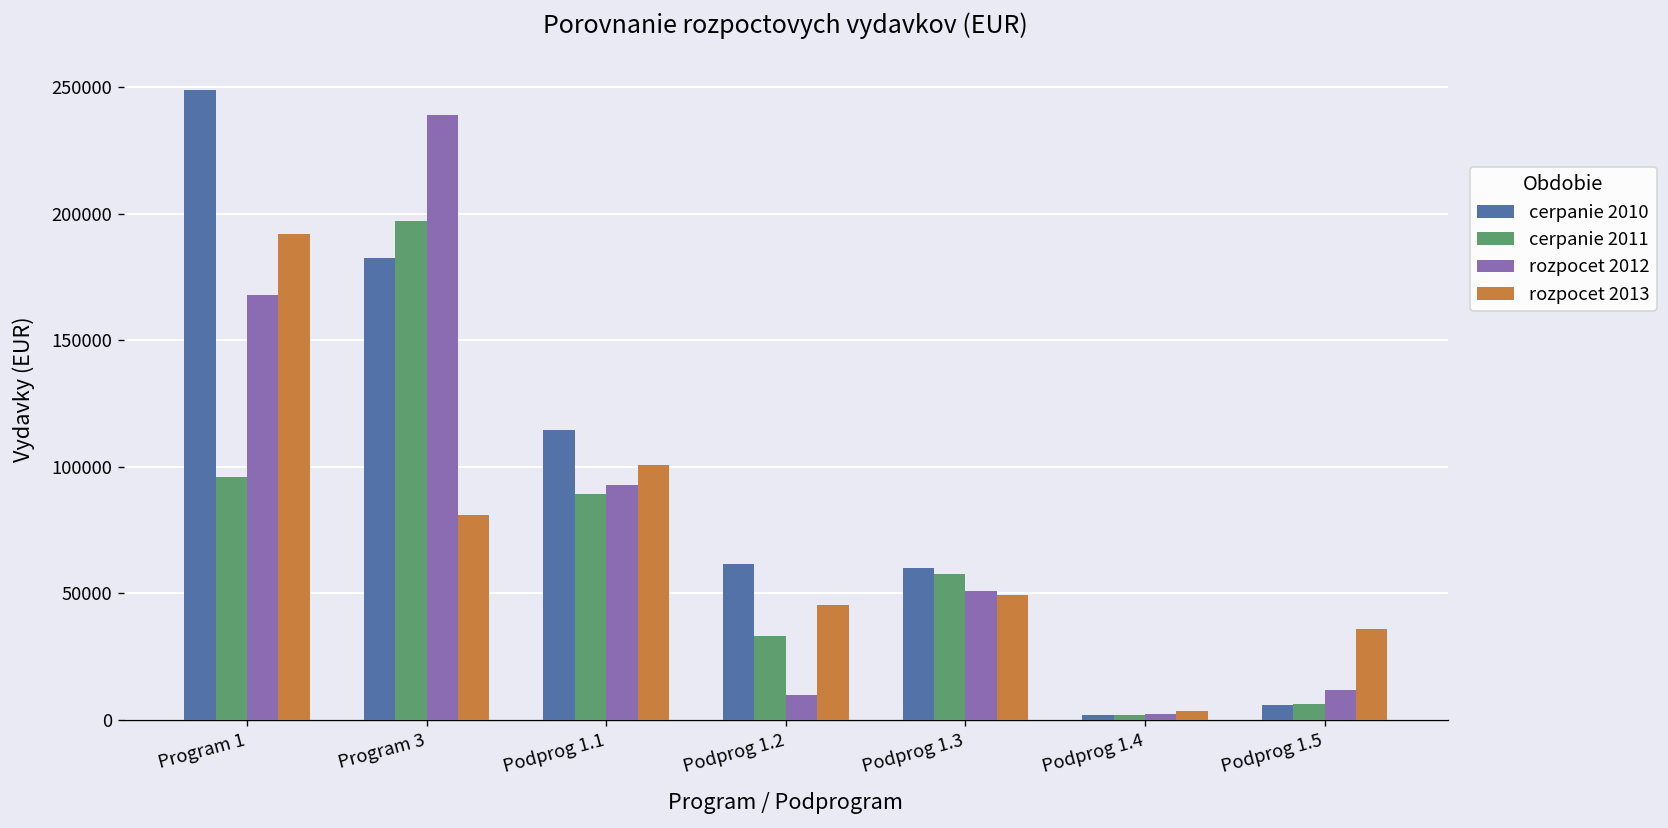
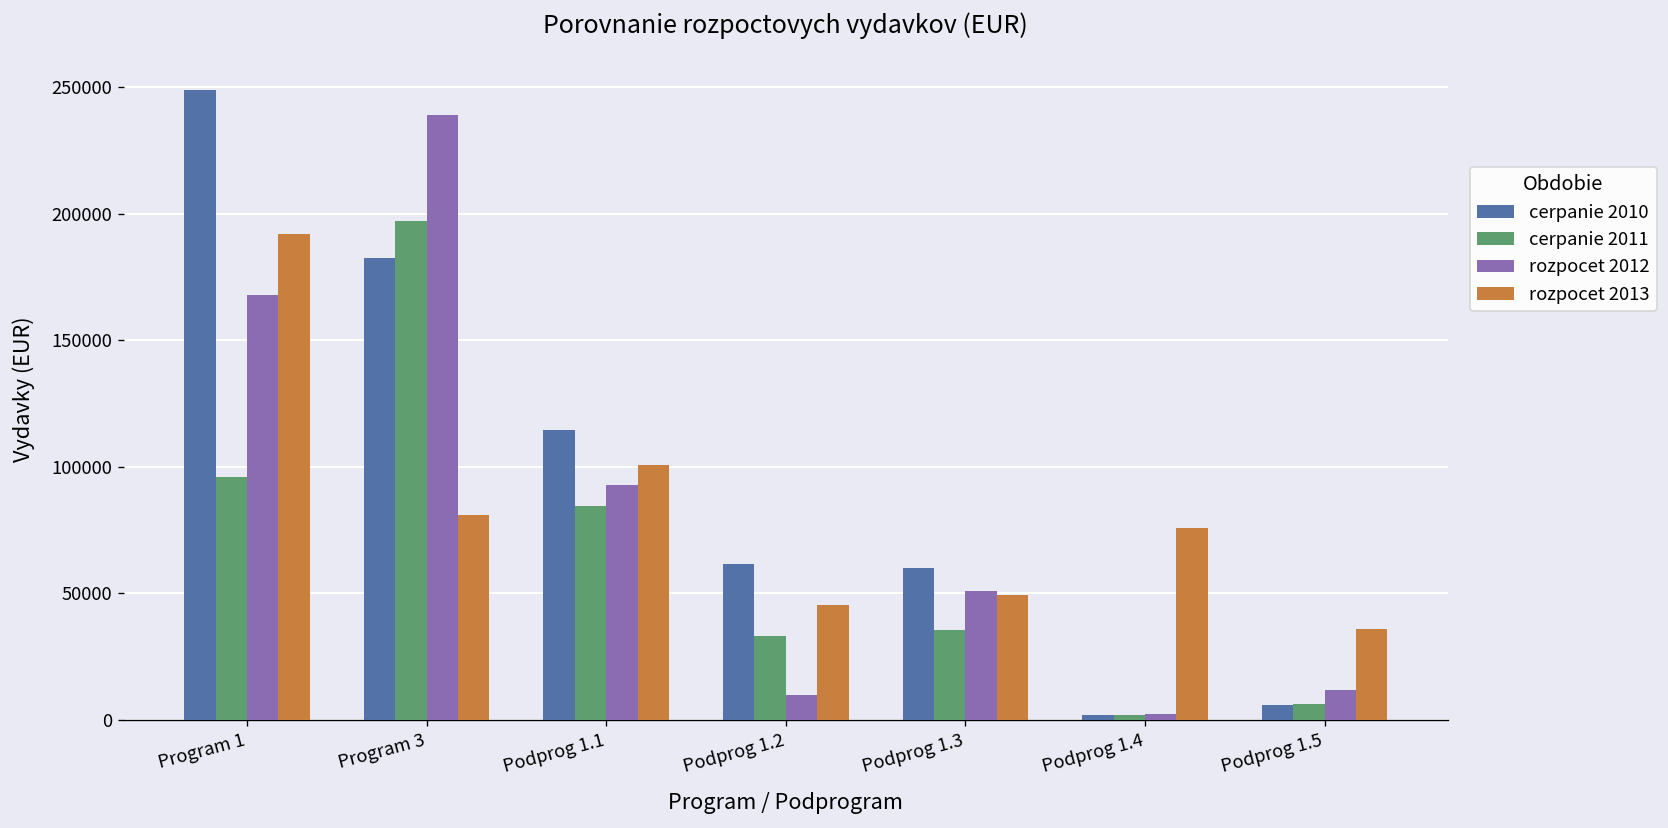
  {
    "cerpanie 2011": {
      "Program 1": 96000,
      "Program 3": 197000,
-     "Podprog 1.1": 89000,
+     "Podprog 1.1": 84000,
      "Podprog 1.2": 33000,
-     "Podprog 1.3": 57000,
+     "Podprog 1.3": 35000,
      "Podprog 1.4": 2000,
      "Podprog 1.5": 6000
    },
    "rozpocet 2013": {
      "Program 1": 192000,
      "Program 3": 81000,
      "Podprog 1.1": 101000,
      "Podprog 1.2": 45000,
      "Podprog 1.3": 49000,
-     "Podprog 1.4": 4000,
+     "Podprog 1.4": 76000,
      "Podprog 1.5": 36000
    }
  }
